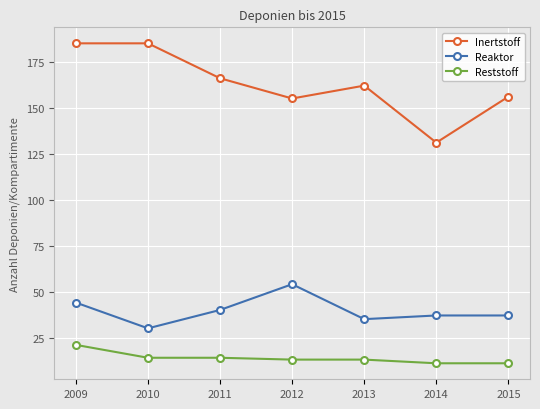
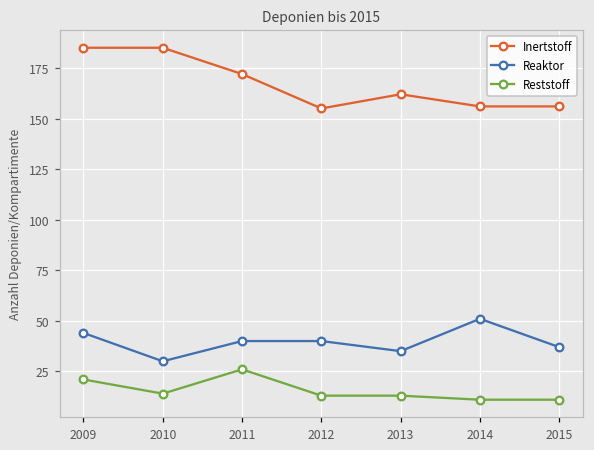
  {
    "Inertstoff": {
      "2009": 185,
      "2010": 185,
-     "2011": 166,
+     "2011": 172,
      "2012": 155,
      "2013": 162,
-     "2014": 131,
+     "2014": 156,
      "2015": 156
    },
    "Reaktor": {
      "2009": 44,
      "2010": 30,
      "2011": 40,
-     "2012": 54,
+     "2012": 40,
      "2013": 35,
-     "2014": 37,
+     "2014": 51,
      "2015": 37
    },
    "Reststoff": {
      "2009": 21,
      "2010": 14,
-     "2011": 14,
+     "2011": 26,
      "2012": 13,
      "2013": 13,
      "2014": 11,
      "2015": 11
    }
  }
